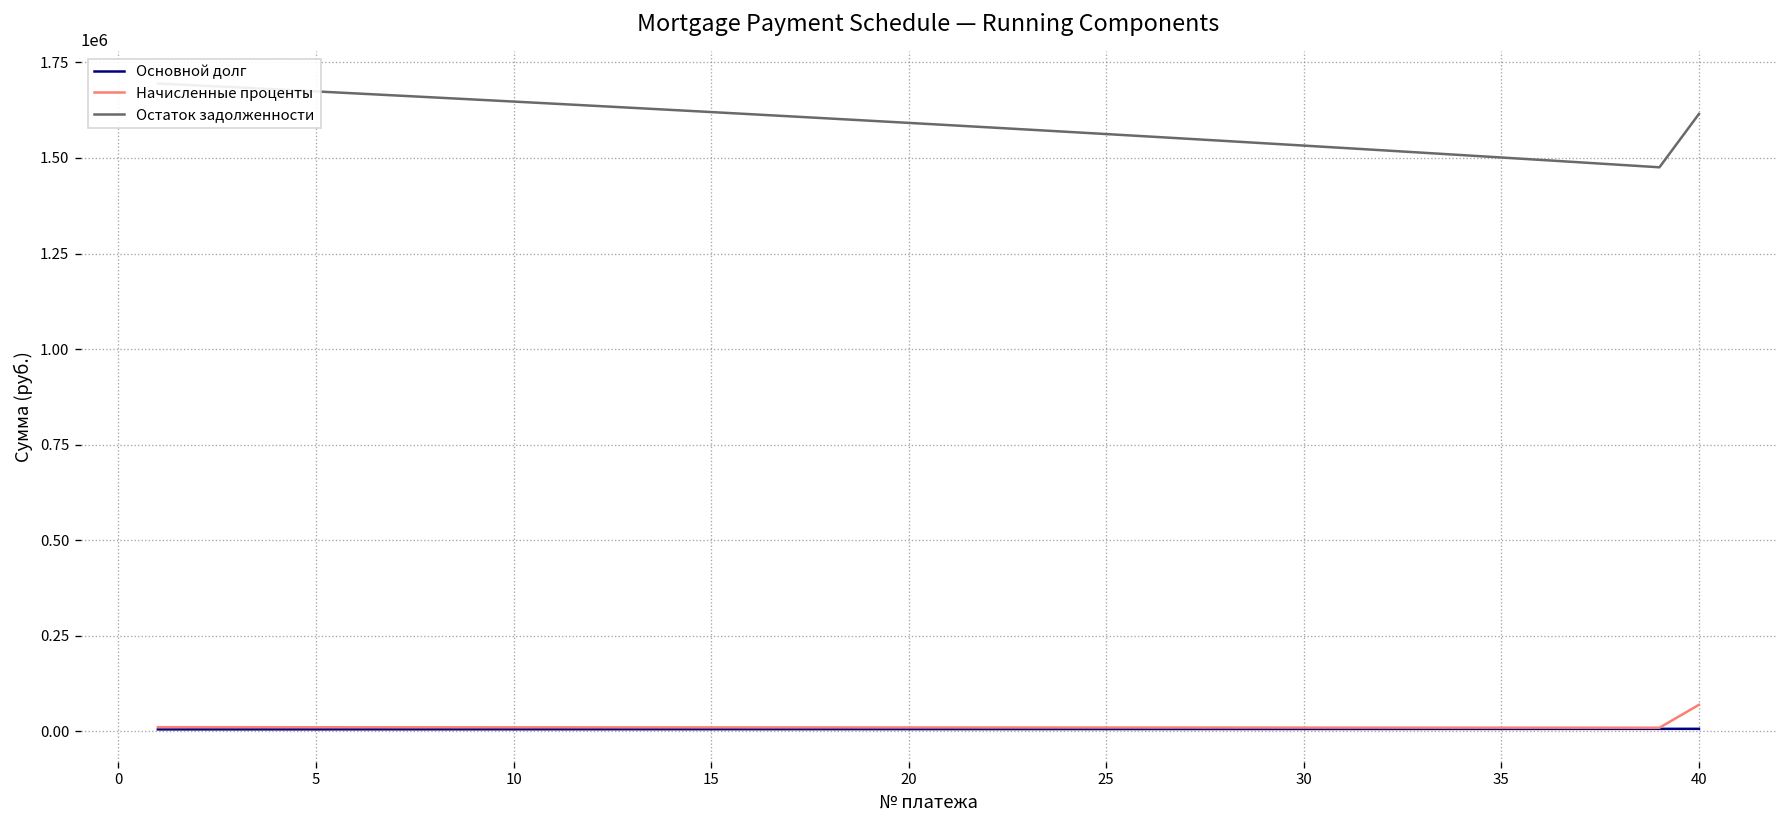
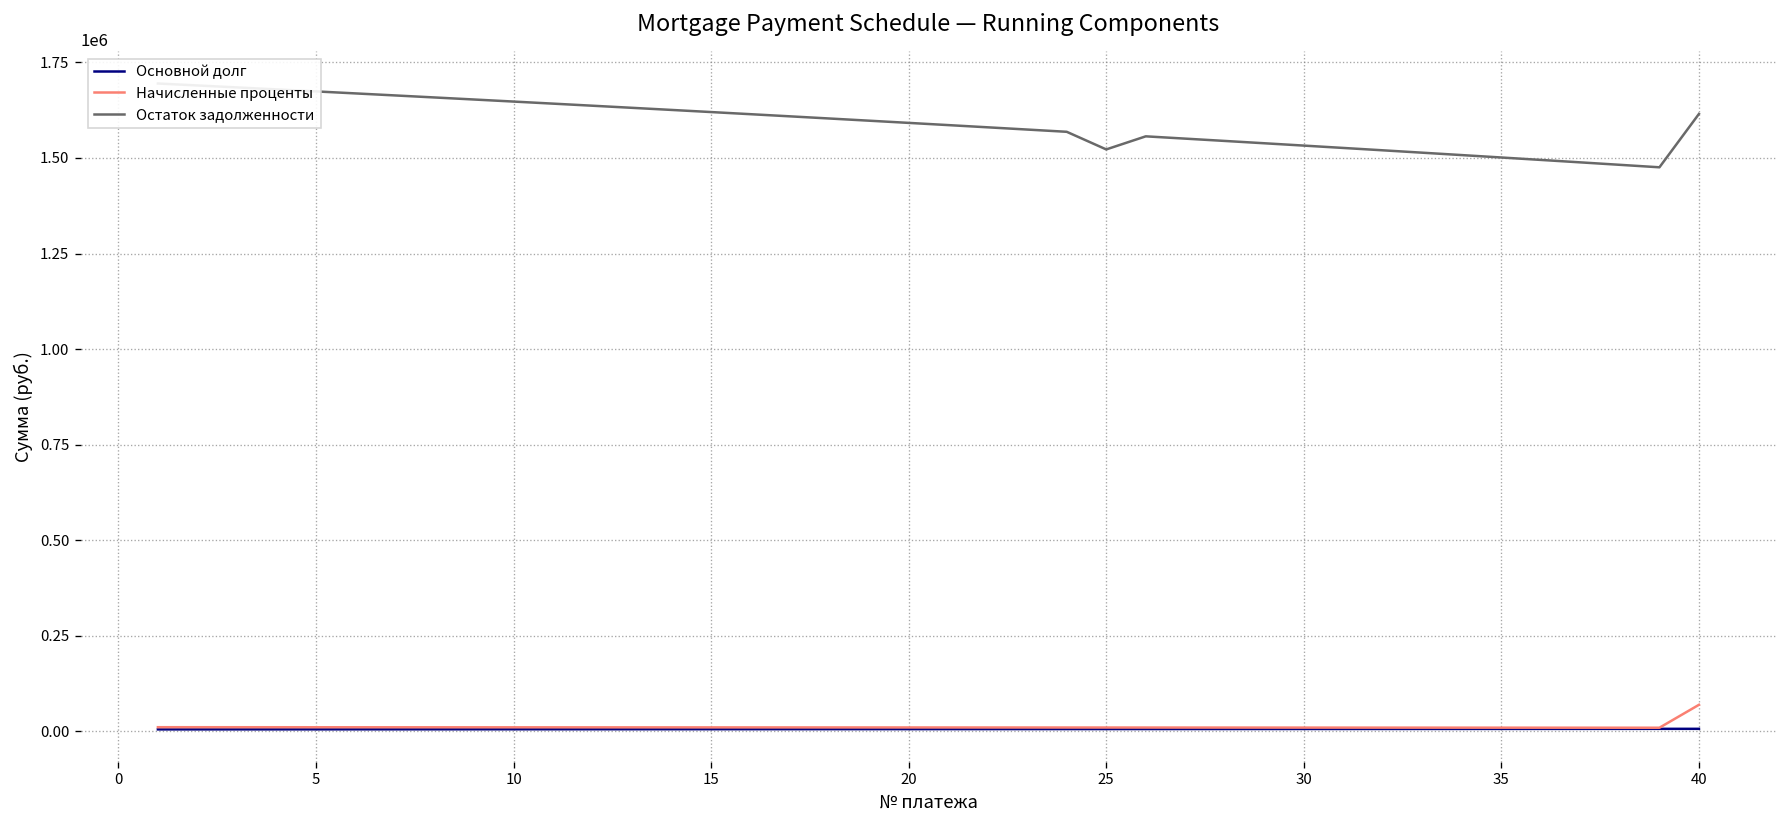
  {
    "Основной долг": {
      "40": 10000
    },
    "Начисленные проценты": {
      "40": 70000
    },
    "Остаток задолженности": {
      "10": 1650000,
      "15": 1620000,
      "20": 1590000,
-     "25": 1560000,
+     "25": 1520000,
      "30": 1530000,
      "35": 1500000,
      "40": 1620000
    }
  }
